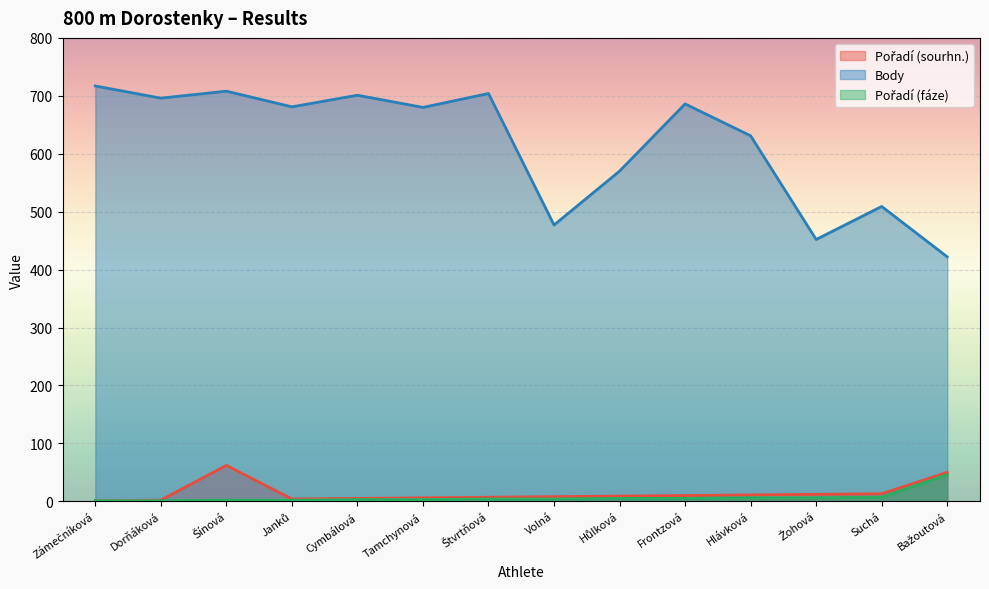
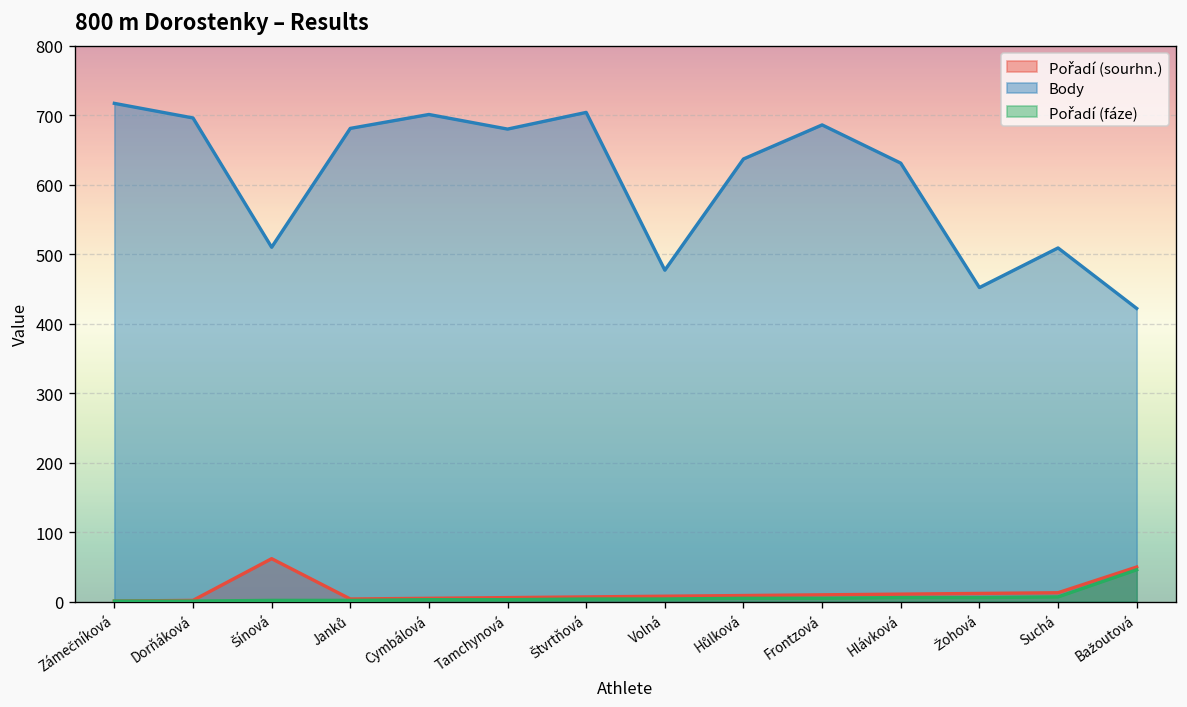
  {
    "Pořadí (sourhn.)": {
      "Šínová": 60,
      "Frontzová": 10,
      "Hlávková": 10,
      "Žohová": 10,
      "Suchá": 10
    },
    "Body": {
      "Zámečníková": 720,
      "Dorňáková": 700,
-     "Šínová": 710,
+     "Šínová": 510,
      "Janků": 680,
      "Cymbálová": 700,
      "Tamchynová": 680,
      "Štvrtňová": 700,
      "Volná": 480,
-     "Hůlková": 570,
+     "Hůlková": 640,
      "Frontzová": 690,
      "Hlávková": 630,
      "Žohová": 450,
      "Suchá": 510,
      "Bažoutová": 420
    },
    "Pořadí (fáze)": {
      "Šínová": 0,
      "Frontzová": 10,
      "Hlávková": 10,
      "Žohová": 10,
      "Suchá": 10
    }
  }
